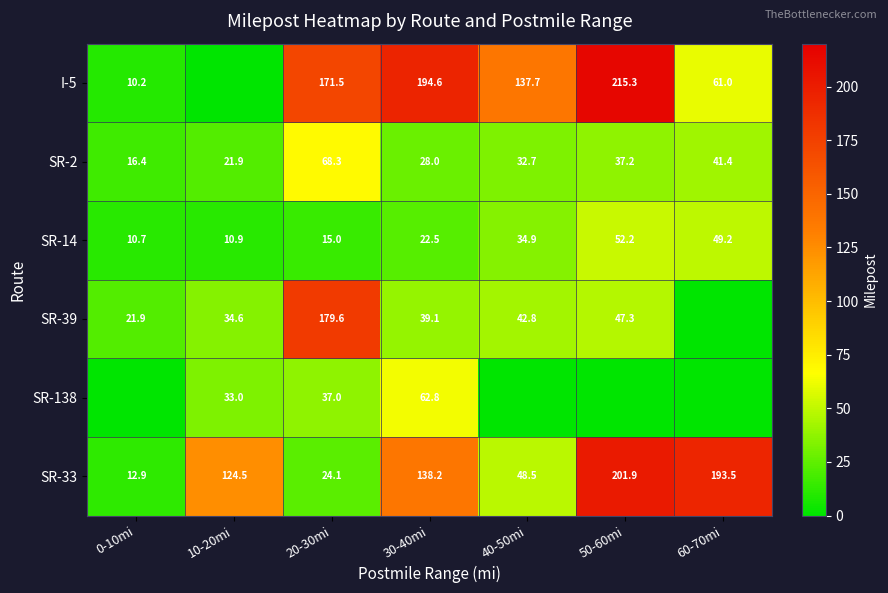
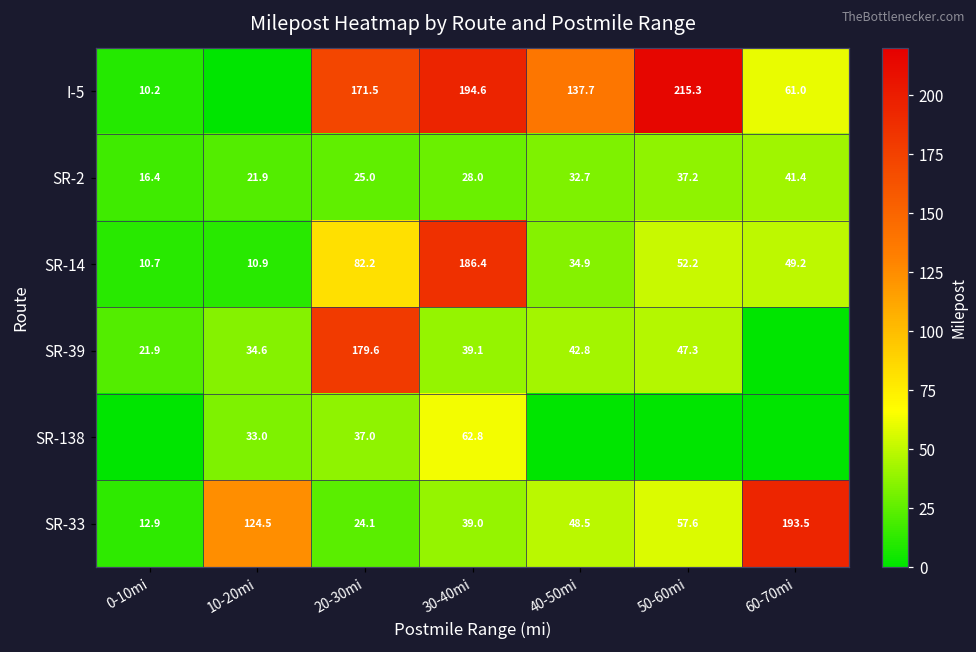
  {
    "I-5": {
      "0-10mi": 10.2,
      "20-30mi": 171.5,
      "30-40mi": 194.6,
      "40-50mi": 137.7,
      "50-60mi": 215.3,
      "60-70mi": 61.0
    },
    "SR-2": {
      "0-10mi": 16.4,
      "10-20mi": 21.9,
-     "20-30mi": 68.3,
+     "20-30mi": 25.0,
      "30-40mi": 28.0,
      "40-50mi": 32.7,
      "50-60mi": 37.2,
      "60-70mi": 41.4
    },
    "SR-14": {
      "0-10mi": 10.7,
      "10-20mi": 10.9,
-     "20-30mi": 15.0,
-     "30-40mi": 22.5,
+     "20-30mi": 82.2,
+     "30-40mi": 186.4,
      "40-50mi": 34.9,
      "50-60mi": 52.2,
      "60-70mi": 49.2
    },
    "SR-39": {
      "0-10mi": 21.9,
      "10-20mi": 34.6,
      "20-30mi": 179.6,
      "30-40mi": 39.1,
      "40-50mi": 42.8,
      "50-60mi": 47.3
    },
    "SR-138": {
      "10-20mi": 33.0,
      "20-30mi": 37.0,
      "30-40mi": 62.8
    },
    "SR-33": {
      "0-10mi": 12.9,
      "10-20mi": 124.5,
      "20-30mi": 24.1,
-     "30-40mi": 138.2,
+     "30-40mi": 39.0,
      "40-50mi": 48.5,
-     "50-60mi": 201.9,
+     "50-60mi": 57.6,
      "60-70mi": 193.5
    }
  }
